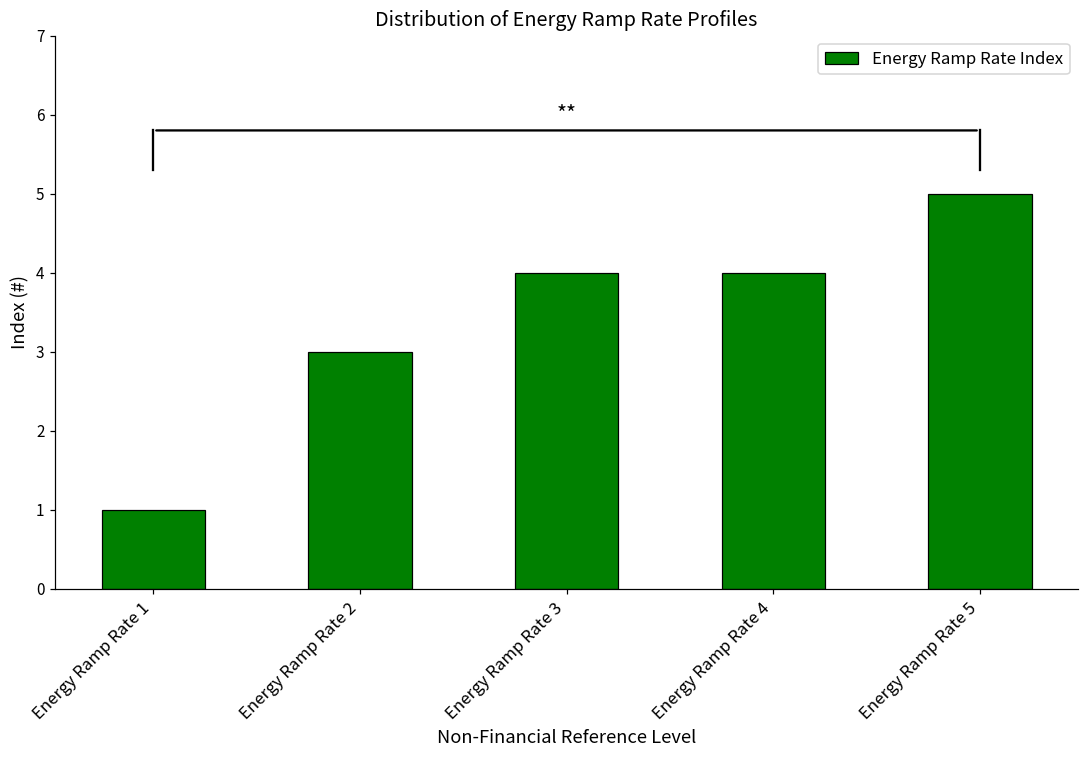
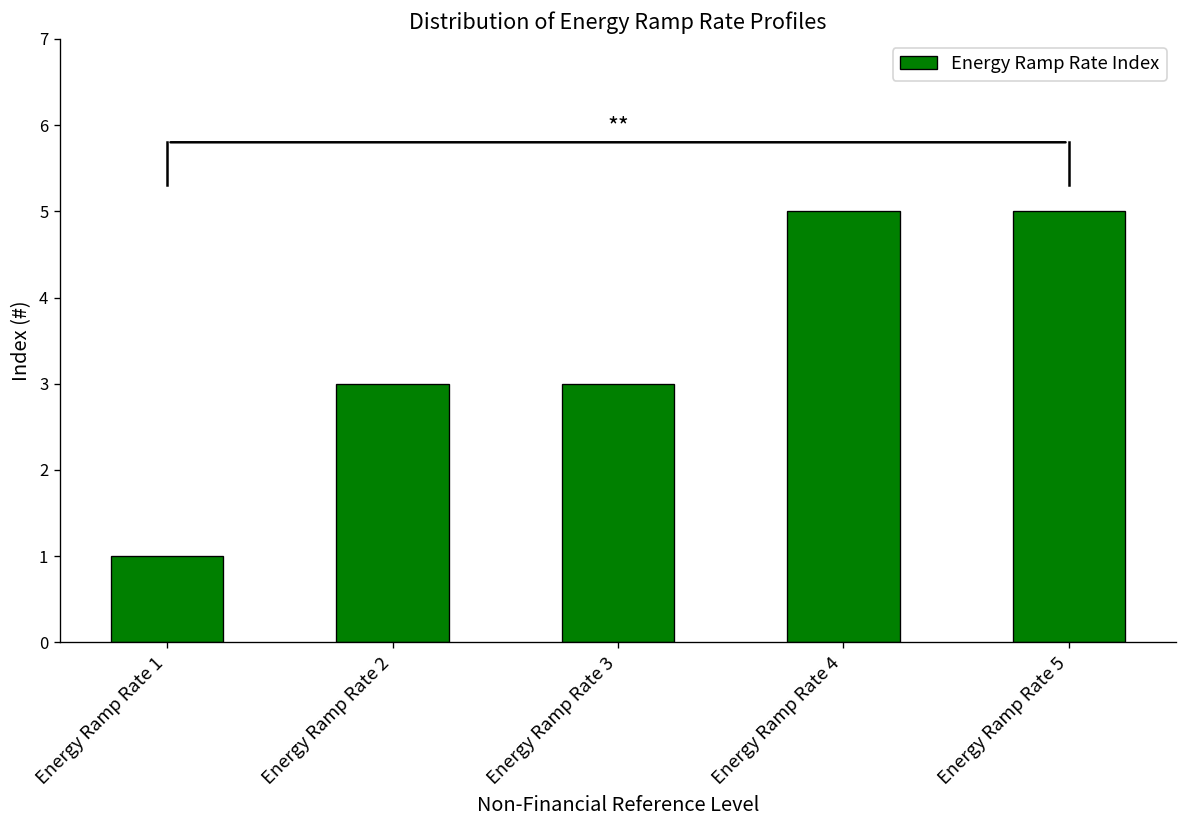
  {
    "Energy Ramp Rate Index": {
      "Energy Ramp Rate 1": 1,
      "Energy Ramp Rate 2": 3,
-     "Energy Ramp Rate 3": 4,
-     "Energy Ramp Rate 4": 4,
+     "Energy Ramp Rate 3": 3,
+     "Energy Ramp Rate 4": 5,
      "Energy Ramp Rate 5": 5
    }
  }
